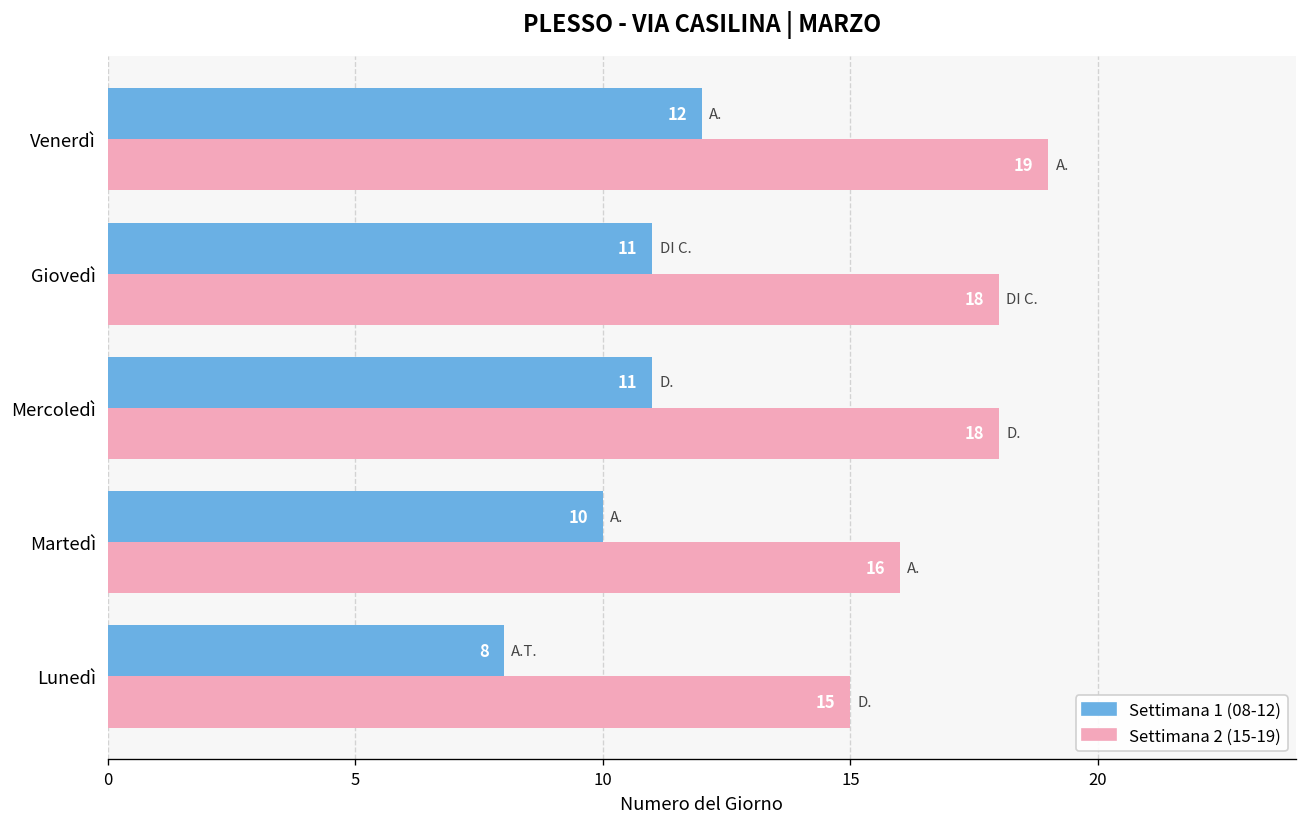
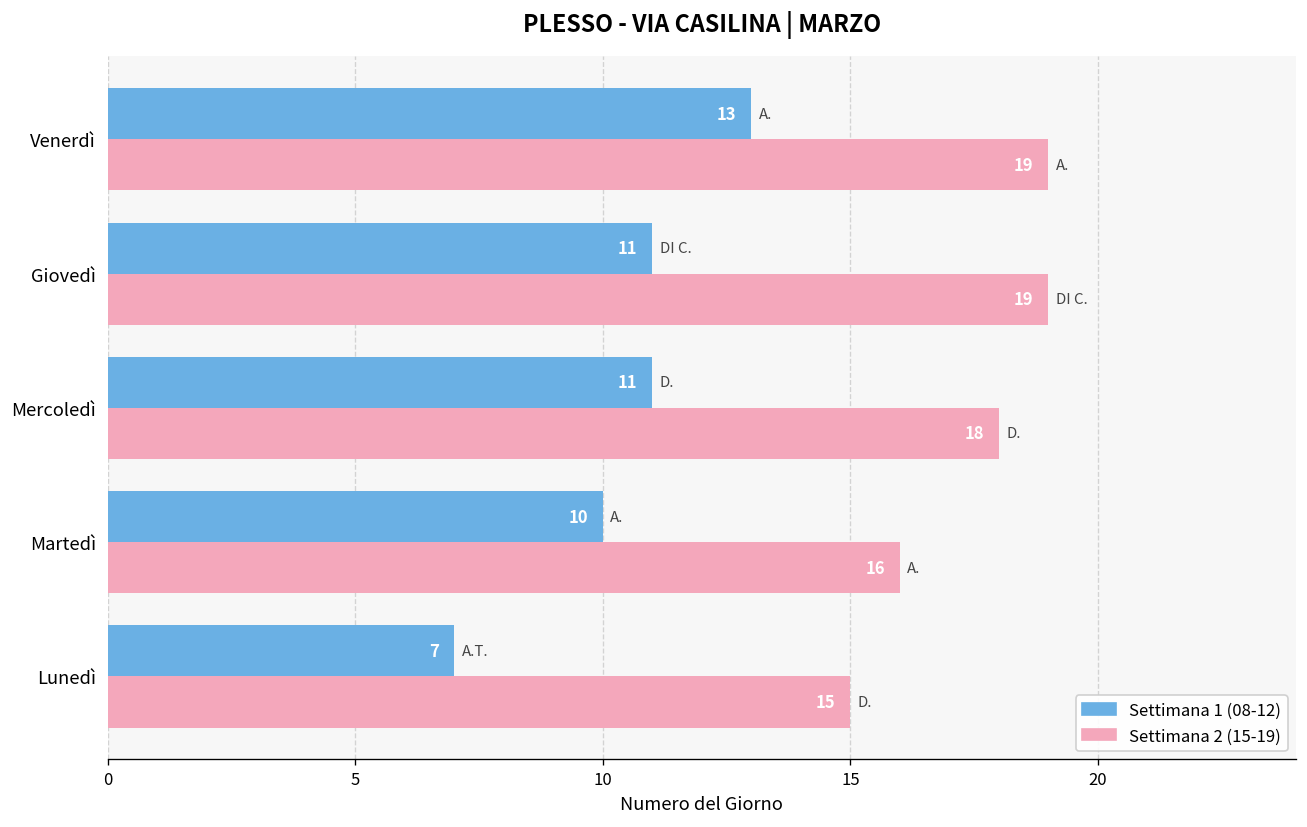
  {
    "Settimana 1 (08-12)": {
-     "Venerdì": 12,
+     "Venerdì": 13,
      "Giovedì": 11,
      "Mercoledì": 11,
      "Martedì": 10,
-     "Lunedì": 8
+     "Lunedì": 7
    },
    "Settimana 2 (15-19)": {
      "Venerdì": 19,
-     "Giovedì": 18,
+     "Giovedì": 19,
      "Mercoledì": 18,
      "Martedì": 16,
      "Lunedì": 15
    }
  }
